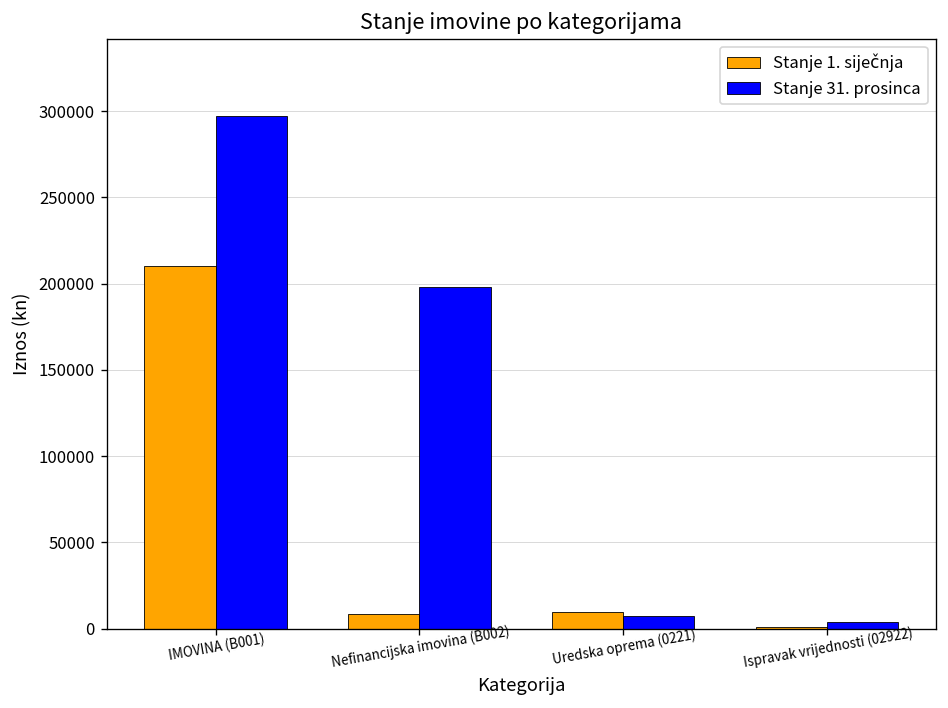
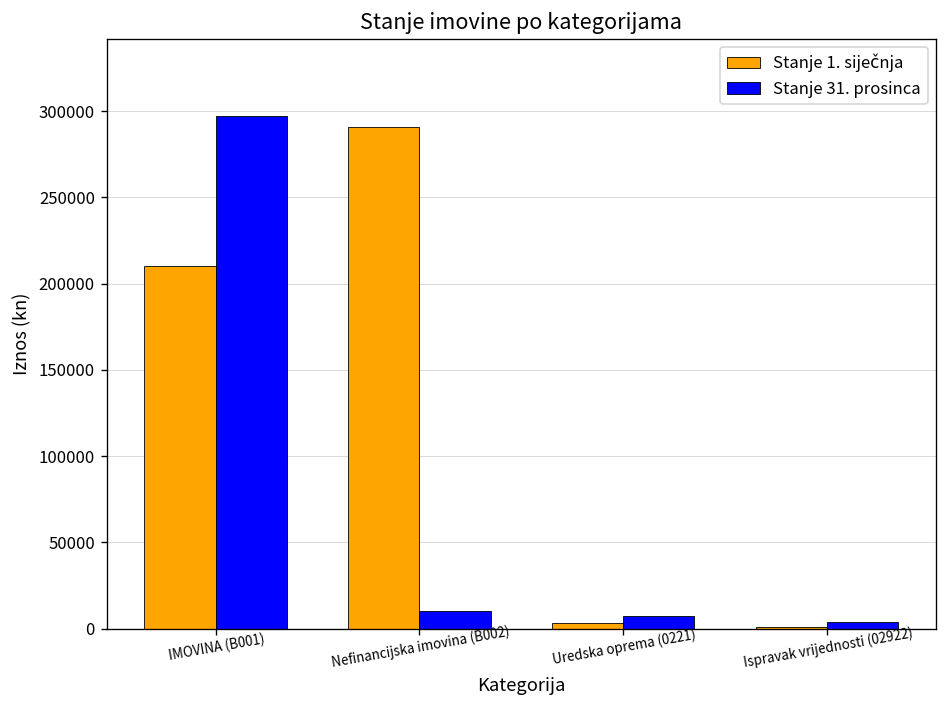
  {
    "Stanje 1. siječnja": {
      "IMOVINA (B001)": 210000,
-     "Nefinancijska imovina (B002)": 8000,
-     "Uredska oprema (0221)": 10000
+     "Nefinancijska imovina (B002)": 291000,
+     "Uredska oprema (0221)": 3000
    },
    "Stanje 31. prosinca": {
      "IMOVINA (B001)": 297000,
-     "Nefinancijska imovina (B002)": 198000,
+     "Nefinancijska imovina (B002)": 10000,
      "Uredska oprema (0221)": 7000,
      "Ispravak vrijednosti (02922)": 4000
    }
  }
